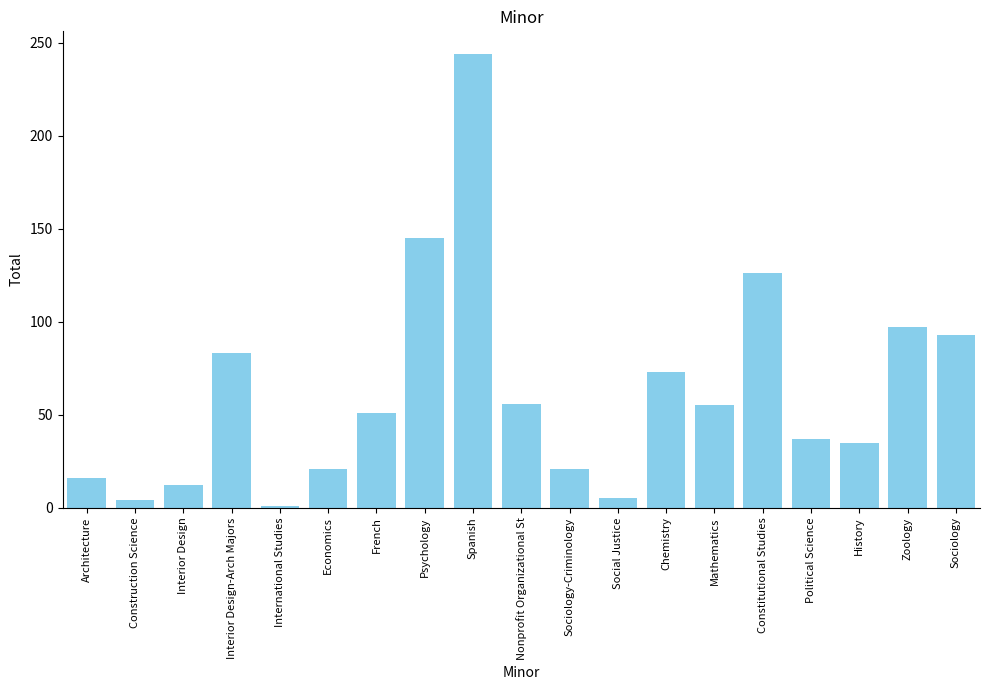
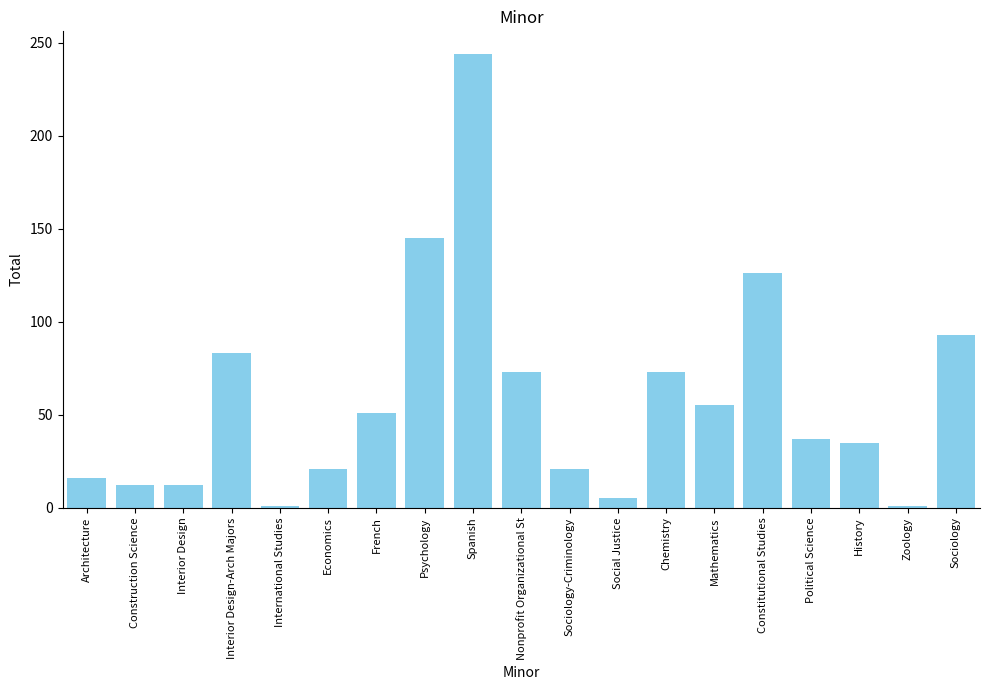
  {
    "Architecture": 16,
-   "Construction Science": 4,
+   "Construction Science": 12,
    "Interior Design": 12,
    "Interior Design-Arch Majors": 83,
    "Economics": 21,
    "French": 51,
    "Psychology": 145,
    "Spanish": 244,
-   "Nonprofit Organizational St": 56,
+   "Nonprofit Organizational St": 73,
    "Sociology-Criminology": 21,
    "Social Justice": 5,
    "Chemistry": 73,
    "Mathematics": 55,
    "Constitutional Studies": 126,
    "Political Science": 37,
    "History": 35,
-   "Zoology": 97,
+   "Zoology": 1,
    "Sociology": 93
  }
